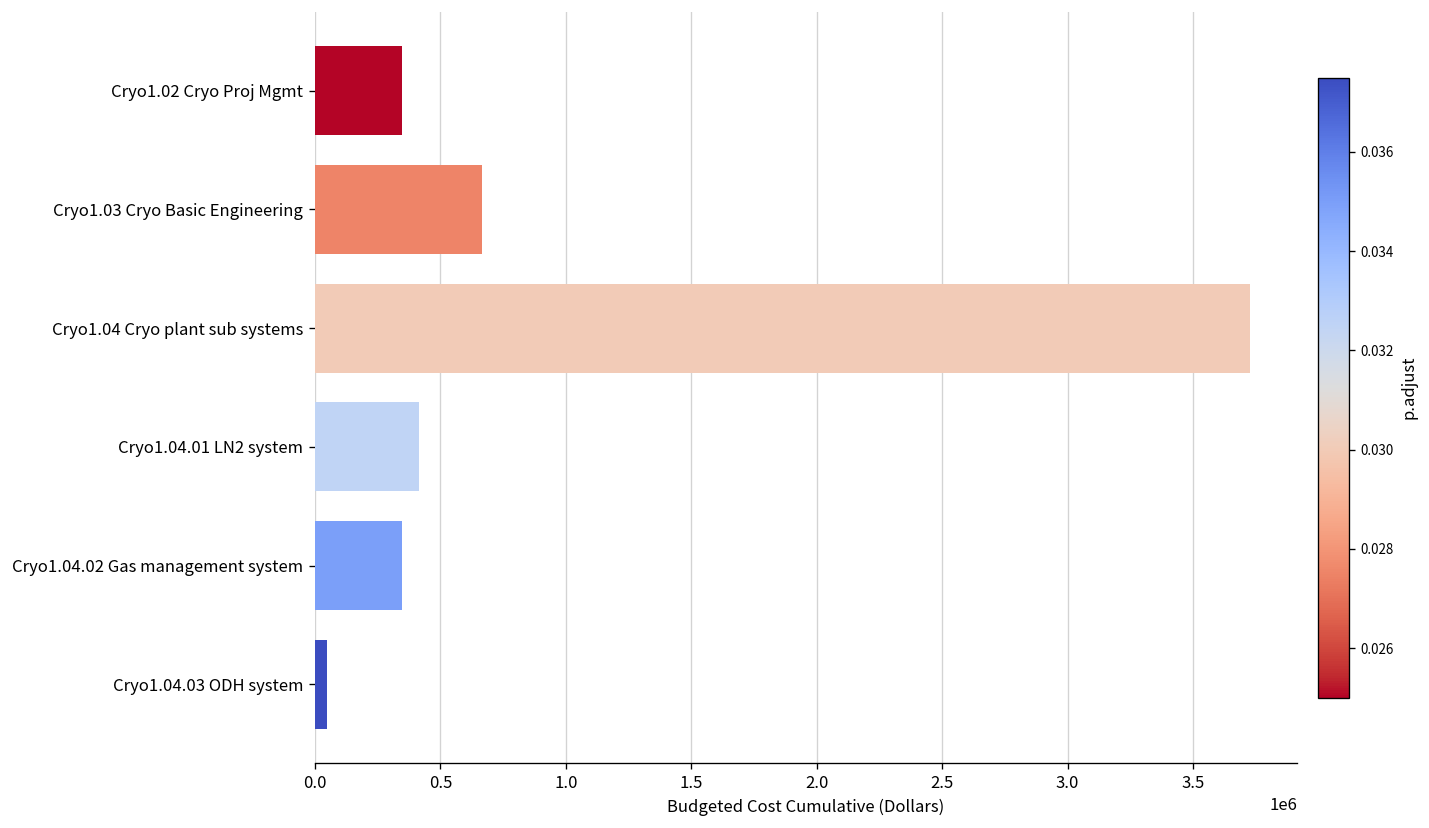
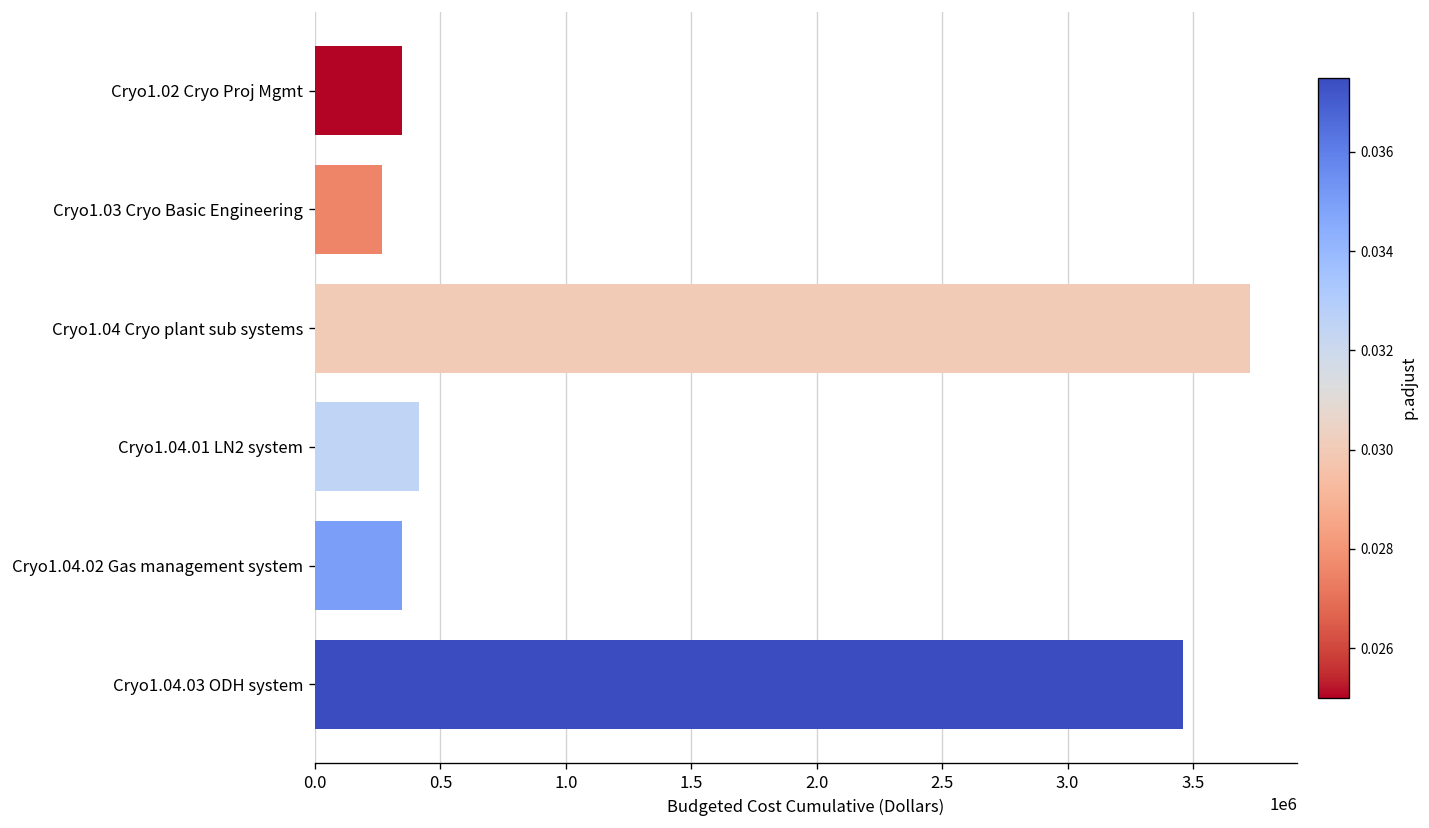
  {
    "Cryo1.02 Cryo Proj Mgmt": 350000,
-   "Cryo1.03 Cryo Basic Engineering": 670000,
+   "Cryo1.03 Cryo Basic Engineering": 270000,
    "Cryo1.04 Cryo plant sub systems": 3730000,
    "Cryo1.04.01 LN2 system": 410000,
    "Cryo1.04.02 Gas management system": 350000,
-   "Cryo1.04.03 ODH system": 50000
+   "Cryo1.04.03 ODH system": 3460000
  }
